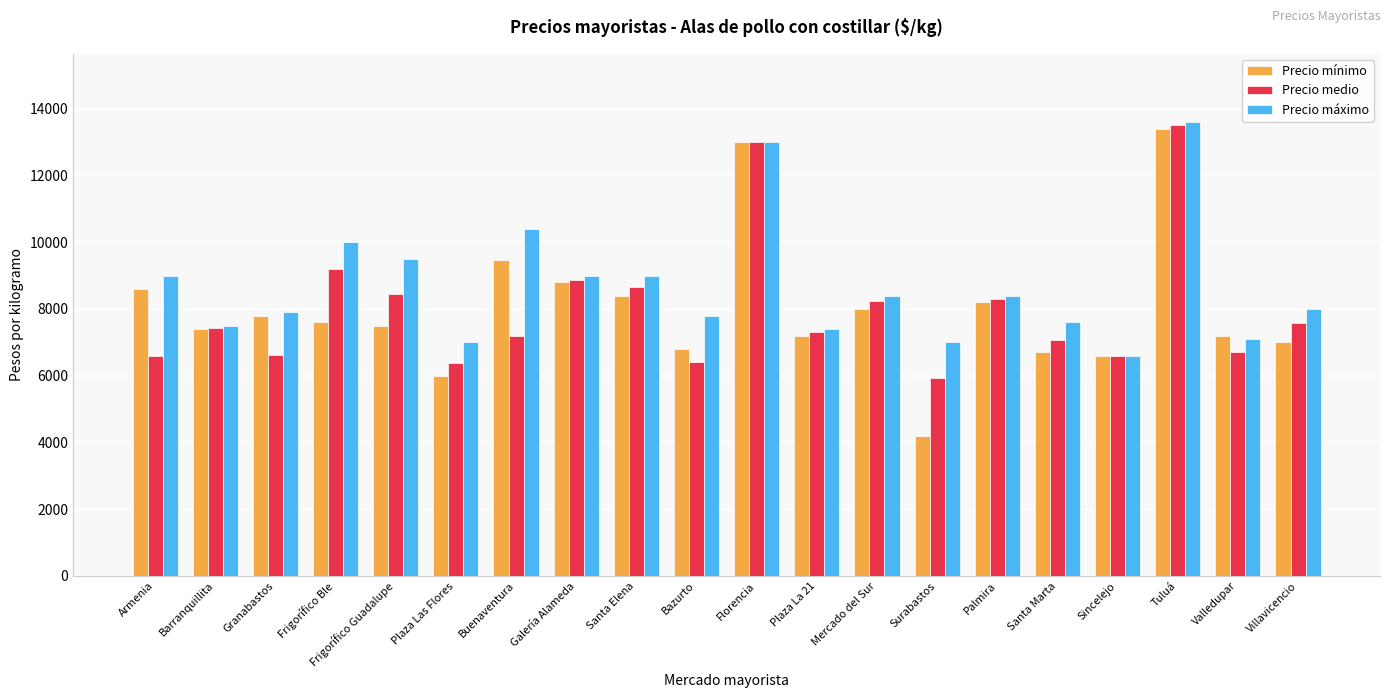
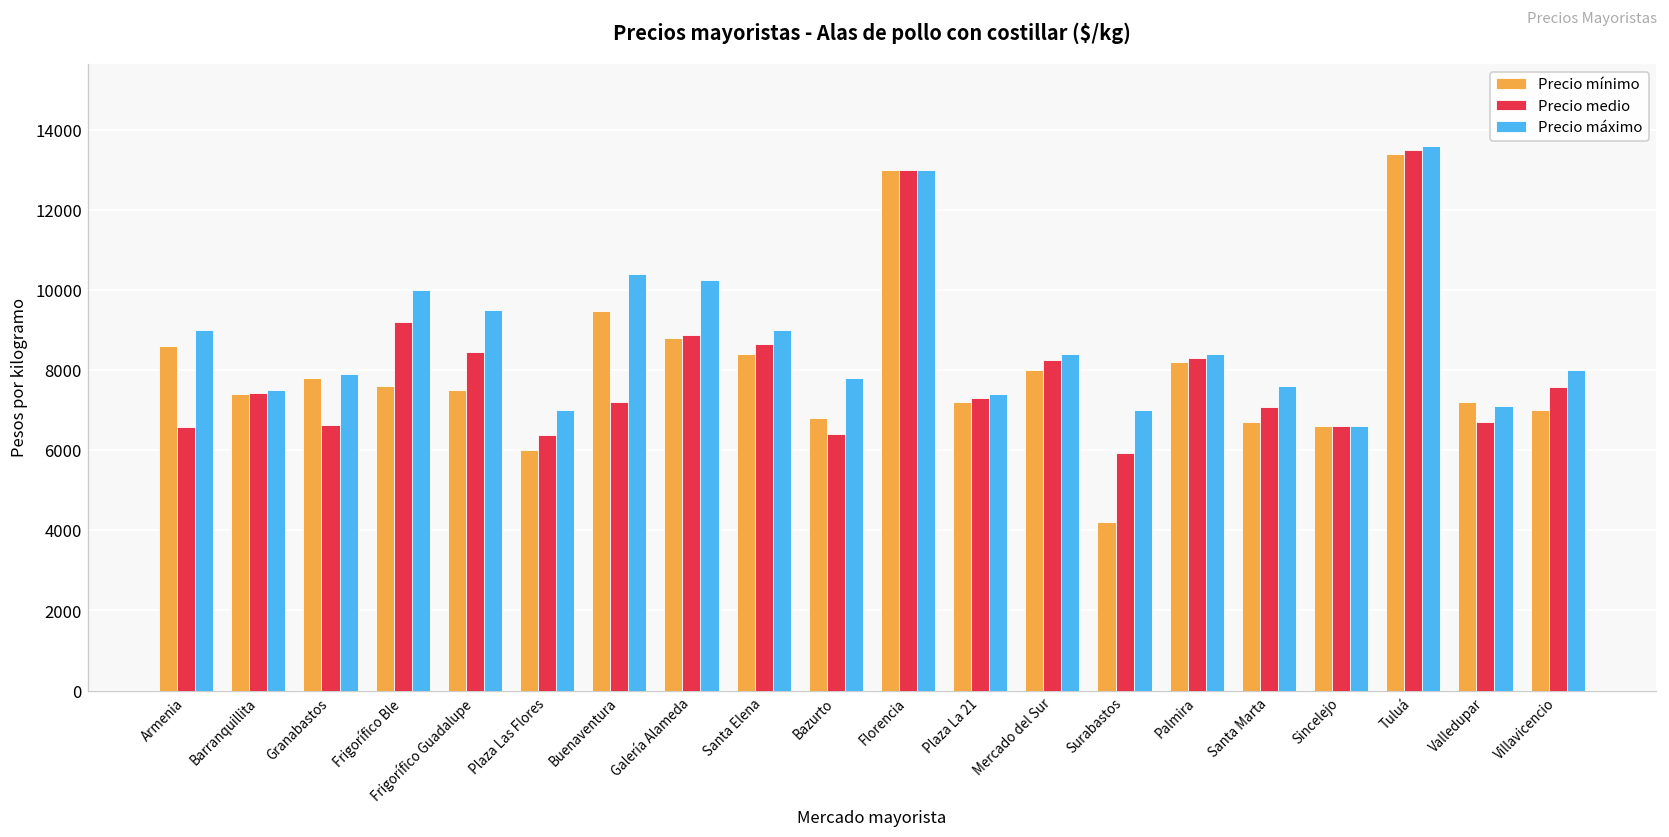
  {
    "Precio mínimo": {
      "Armenia": 8600,
      "Barranquillita": 7400,
      "Granabastos": 7800,
      "Frigorífico Ble": 7600,
      "Frigorífico Guadalupe": 7500,
      "Plaza Las Flores": 6000,
      "Buenaventura": 9500,
      "Galería Alameda": 8800,
      "Santa Elena": 8400,
      "Bazurto": 6800,
      "Florencia": 13000,
      "Plaza La 21": 7200,
      "Mercado del Sur": 8000,
      "Surabastos": 4200,
      "Palmira": 8200,
      "Santa Marta": 6700,
      "Sincelejo": 6600,
      "Tuluá": 13400,
      "Valledupar": 7200,
      "Villavicencio": 7000
    },
    "Precio medio": {
      "Armenia": 6600,
      "Barranquillita": 7400,
      "Granabastos": 6600,
      "Frigorífico Ble": 9200,
      "Frigorífico Guadalupe": 8500,
      "Plaza Las Flores": 6400,
      "Buenaventura": 7200,
      "Galería Alameda": 8900,
      "Santa Elena": 8700,
      "Bazurto": 6400,
      "Florencia": 13000,
      "Plaza La 21": 7300,
      "Mercado del Sur": 8300,
      "Surabastos": 5900,
      "Palmira": 8300,
      "Santa Marta": 7100,
      "Sincelejo": 6600,
      "Tuluá": 13500,
      "Valledupar": 6700,
      "Villavicencio": 7600
    },
    "Precio máximo": {
      "Armenia": 9000,
      "Barranquillita": 7500,
      "Granabastos": 7900,
      "Frigorífico Ble": 10000,
      "Frigorífico Guadalupe": 9500,
      "Plaza Las Flores": 7000,
      "Buenaventura": 10400,
-     "Galería Alameda": 9000,
+     "Galería Alameda": 10300,
      "Santa Elena": 9000,
      "Bazurto": 7800,
      "Florencia": 13000,
      "Plaza La 21": 7400,
      "Mercado del Sur": 8400,
      "Surabastos": 7000,
      "Palmira": 8400,
      "Santa Marta": 7600,
      "Sincelejo": 6600,
      "Tuluá": 13600,
      "Valledupar": 7100,
      "Villavicencio": 8000
    }
  }
